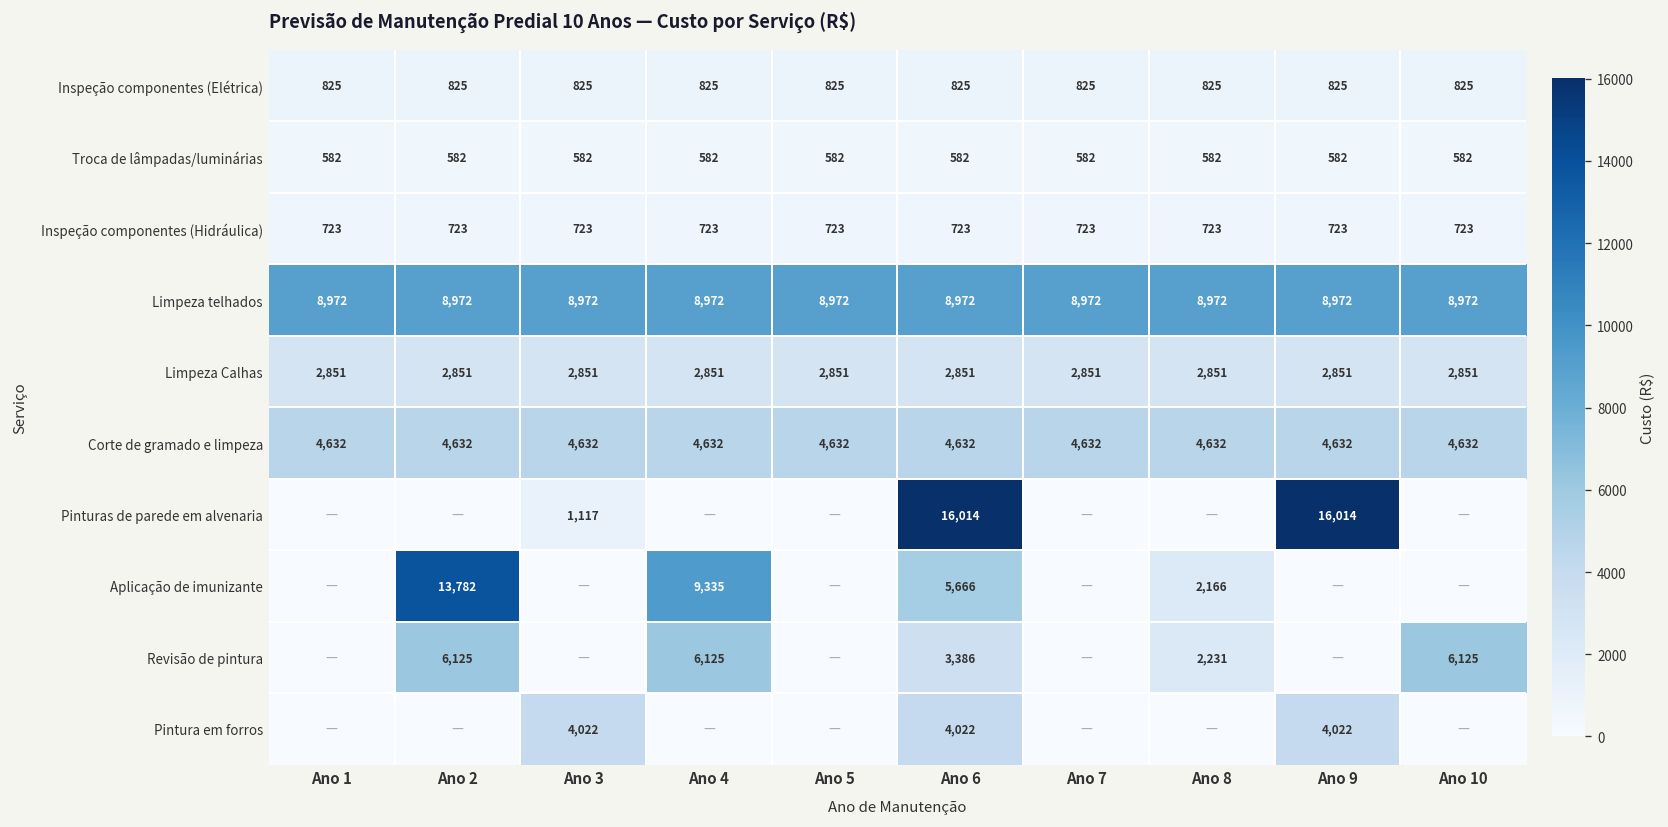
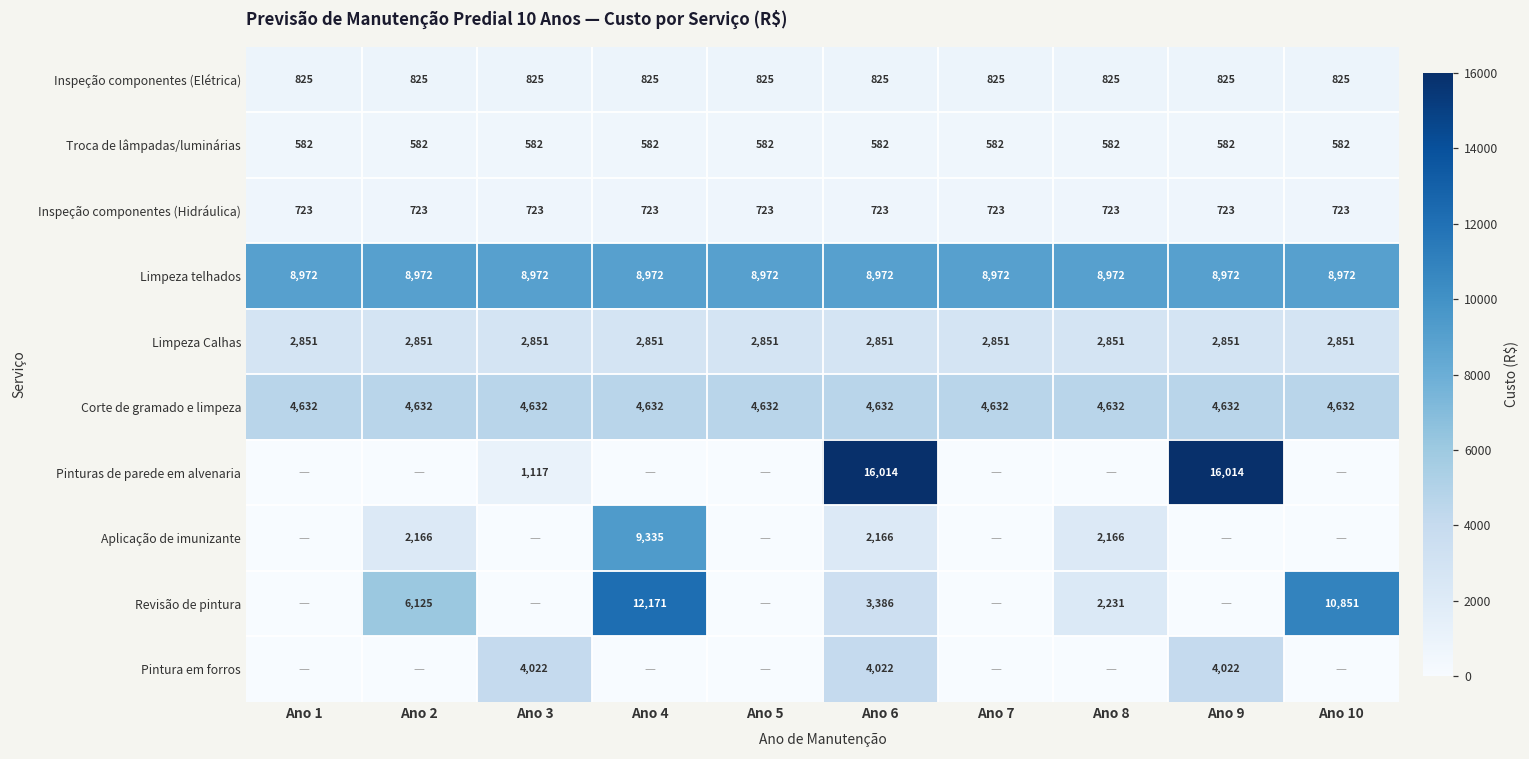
  {
    "Inspeção componentes (Elétrica)": {
      "Ano 1": "825",
      "Ano 2": "825",
      "Ano 3": "825",
      "Ano 4": "825",
      "Ano 5": "825",
      "Ano 6": "825",
      "Ano 7": "825",
      "Ano 8": "825",
      "Ano 9": "825",
      "Ano 10": "825"
    },
    "Troca de lâmpadas/luminárias": {
      "Ano 1": "582",
      "Ano 2": "582",
      "Ano 3": "582",
      "Ano 4": "582",
      "Ano 5": "582",
      "Ano 6": "582",
      "Ano 7": "582",
      "Ano 8": "582",
      "Ano 9": "582",
      "Ano 10": "582"
    },
    "Inspeção componentes (Hidráulica)": {
      "Ano 1": "723",
      "Ano 2": "723",
      "Ano 3": "723",
      "Ano 4": "723",
      "Ano 5": "723",
      "Ano 6": "723",
      "Ano 7": "723",
      "Ano 8": "723",
      "Ano 9": "723",
      "Ano 10": "723"
    },
    "Limpeza telhados": {
      "Ano 1": "8,972",
      "Ano 2": "8,972",
      "Ano 3": "8,972",
      "Ano 4": "8,972",
      "Ano 5": "8,972",
      "Ano 6": "8,972",
      "Ano 7": "8,972",
      "Ano 8": "8,972",
      "Ano 9": "8,972",
      "Ano 10": "8,972"
    },
    "Limpeza Calhas": {
      "Ano 1": "2,851",
      "Ano 2": "2,851",
      "Ano 3": "2,851",
      "Ano 4": "2,851",
      "Ano 5": "2,851",
      "Ano 6": "2,851",
      "Ano 7": "2,851",
      "Ano 8": "2,851",
      "Ano 9": "2,851",
      "Ano 10": "2,851"
    },
    "Corte de gramado e limpeza": {
      "Ano 1": "4,632",
      "Ano 2": "4,632",
      "Ano 3": "4,632",
      "Ano 4": "4,632",
      "Ano 5": "4,632",
      "Ano 6": "4,632",
      "Ano 7": "4,632",
      "Ano 8": "4,632",
      "Ano 9": "4,632",
      "Ano 10": "4,632"
    },
    "Pinturas de parede em alvenaria": {
      "Ano 3": "1,117",
      "Ano 6": "16,014",
      "Ano 9": "16,014"
    },
    "Aplicação de imunizante": {
-     "Ano 2": "13,782",
+     "Ano 2": "2,166",
      "Ano 4": "9,335",
-     "Ano 6": "5,666",
+     "Ano 6": "2,166",
      "Ano 8": "2,166"
    },
    "Revisão de pintura": {
      "Ano 2": "6,125",
-     "Ano 4": "6,125",
+     "Ano 4": "12,171",
      "Ano 6": "3,386",
      "Ano 8": "2,231",
-     "Ano 10": "6,125"
+     "Ano 10": "10,851"
    },
    "Pintura em forros": {
      "Ano 3": "4,022",
      "Ano 6": "4,022",
      "Ano 9": "4,022"
    }
  }
